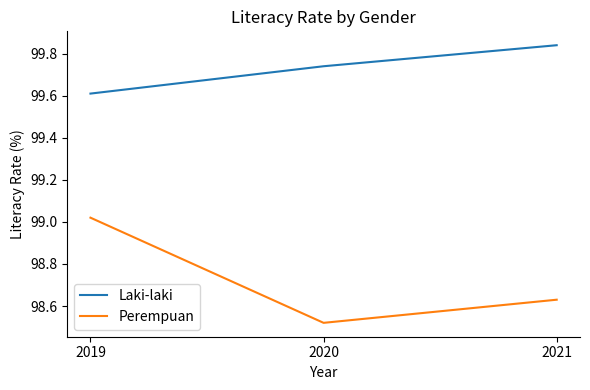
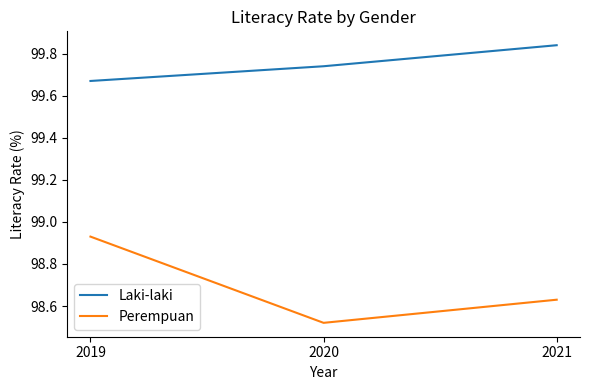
  {
    "Laki-laki": {
-     "2019": 99.61,
+     "2019": 99.67,
      "2020": 99.74,
      "2021": 99.84
    },
    "Perempuan": {
-     "2019": 99.02,
+     "2019": 98.93,
      "2020": 98.52,
      "2021": 98.63
    }
  }
